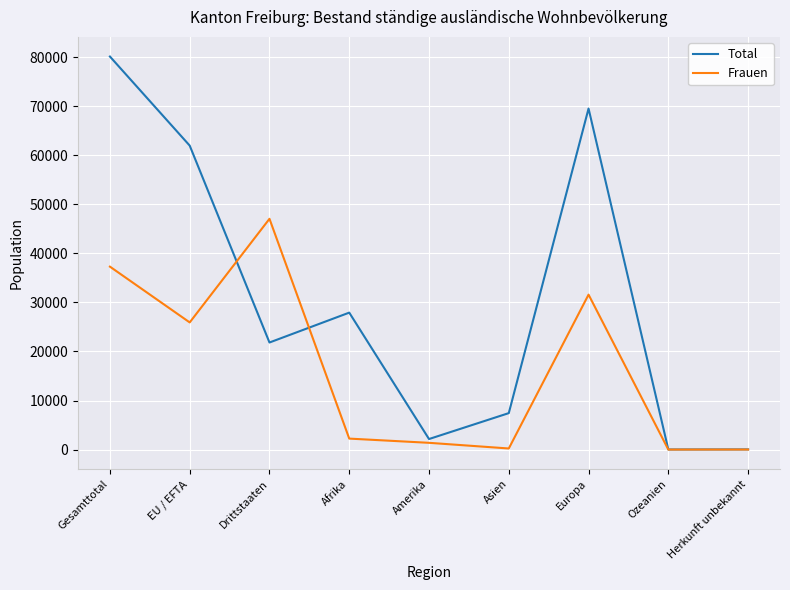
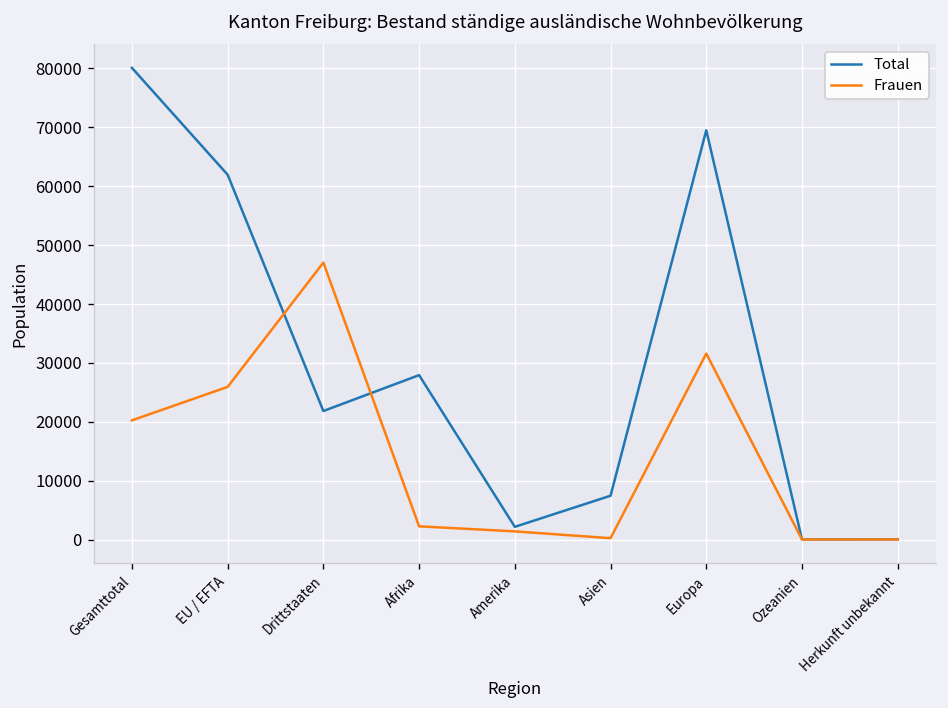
  {
    "Total": {
      "Gesamttotal": 80000,
      "EU / EFTA": 62000,
      "Drittstaaten": 22000,
      "Afrika": 28000,
      "Amerika": 2000,
      "Asien": 7000,
      "Europa": 70000
    },
    "Frauen": {
-     "Gesamttotal": 37000,
+     "Gesamttotal": 20000,
      "EU / EFTA": 26000,
      "Drittstaaten": 47000,
      "Afrika": 2000,
      "Amerika": 1000,
      "Asien": 0,
      "Europa": 32000
    }
  }
